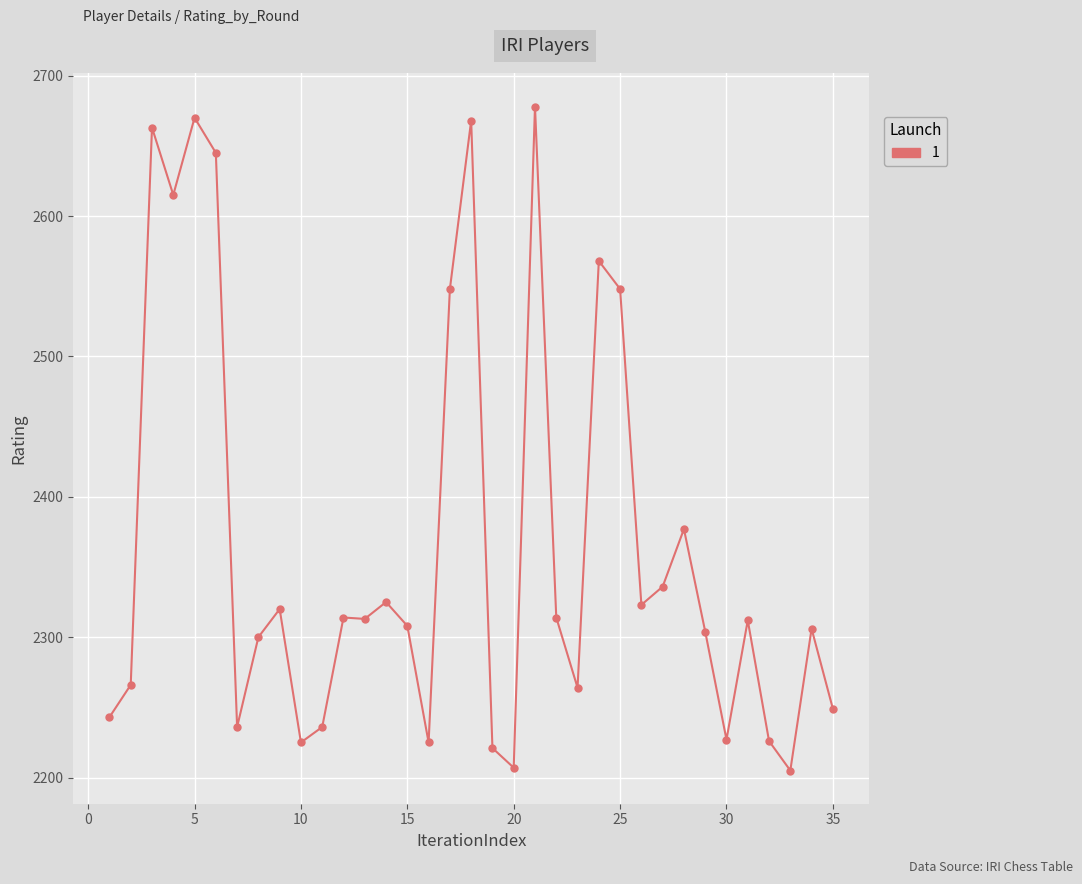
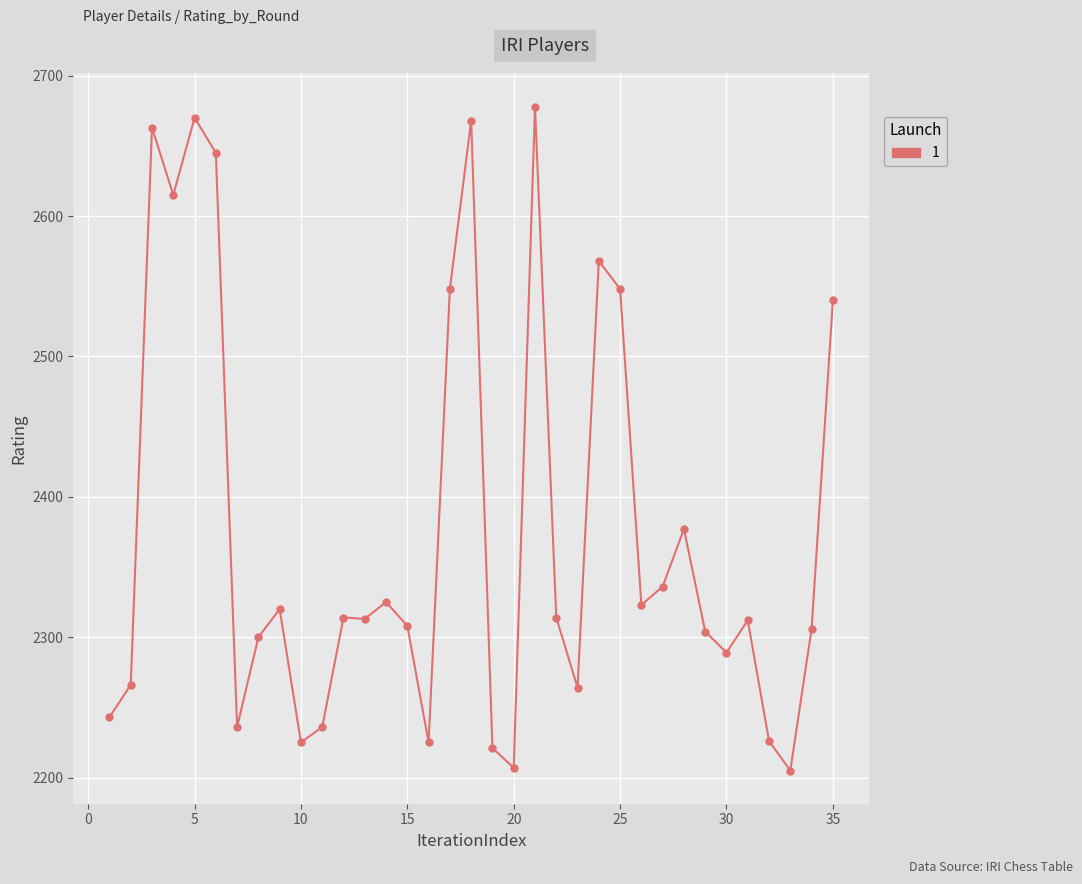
  {
    "5": 2670,
    "10": 2225,
    "15": 2308,
    "20": 2207,
    "25": 2548,
-   "30": 2227,
-   "35": 2249
+   "30": 2289,
+   "35": 2540
  }
